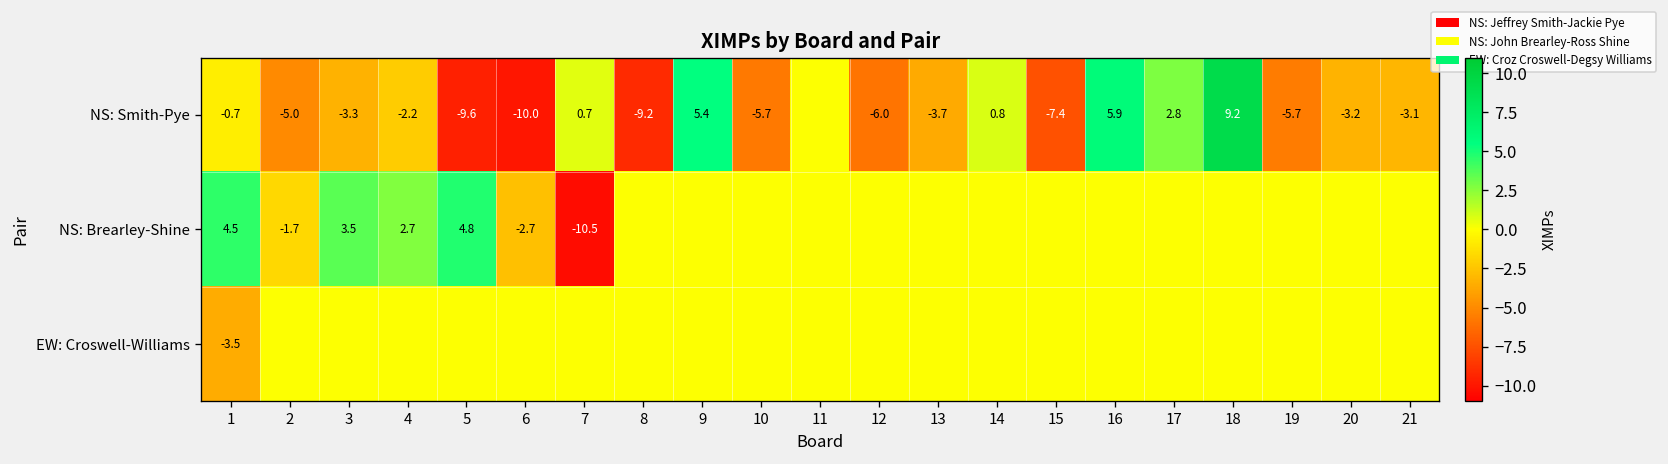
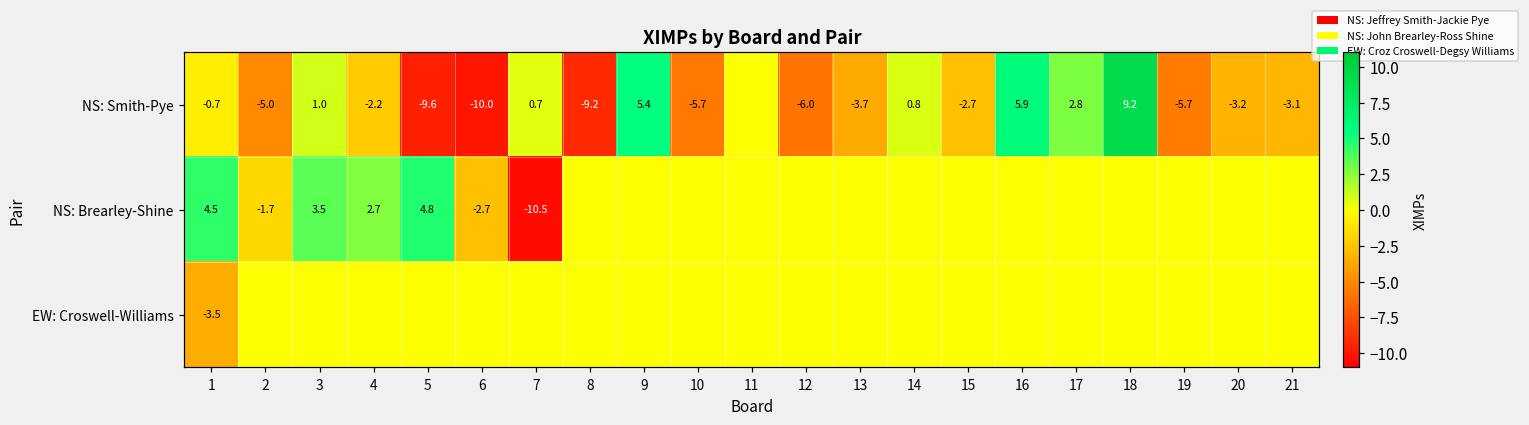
  {
    "NS: Smith-Pye": {
      "1": -0.7,
      "2": -5.0,
-     "3": -3.3,
+     "3": 1.0,
      "4": -2.2,
      "5": -9.6,
      "6": -10.0,
      "7": 0.7,
      "8": -9.2,
      "9": 5.4,
      "10": -5.7,
      "12": -6.0,
      "13": -3.7,
      "14": 0.8,
-     "15": -7.4,
+     "15": -2.7,
      "16": 5.9,
      "17": 2.8,
      "18": 9.2,
      "19": -5.7,
      "20": -3.2,
      "21": -3.1
    },
    "NS: Brearley-Shine": {
      "1": 4.5,
      "2": -1.7,
      "3": 3.5,
      "4": 2.7,
      "5": 4.8,
      "6": -2.7,
      "7": -10.5
    },
    "EW: Croswell-Williams": {
      "1": -3.5
    }
  }
